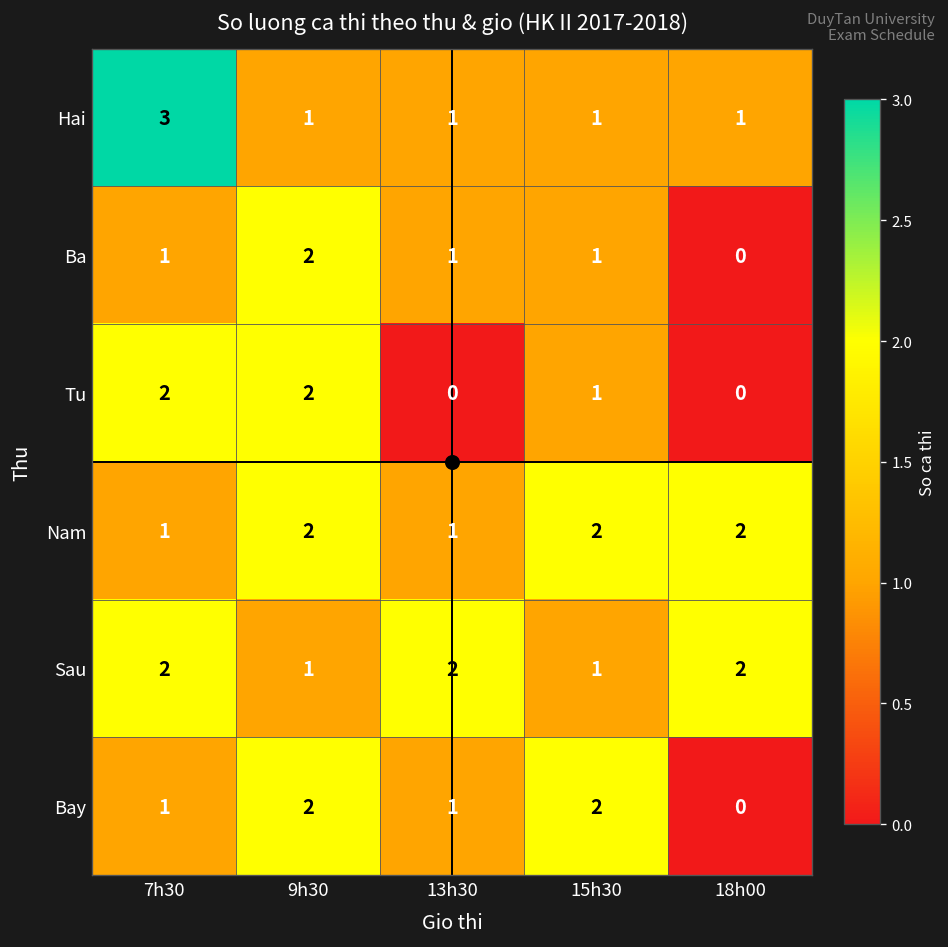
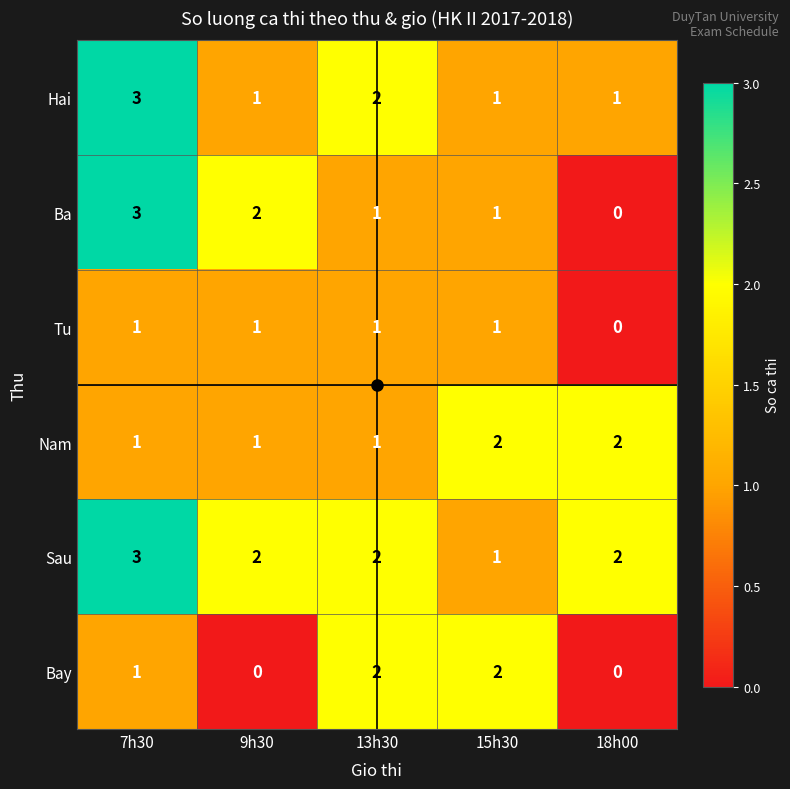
  {
    "Hai": {
      "7h30": 3,
      "9h30": 1,
-     "13h30": 1,
+     "13h30": 2,
      "15h30": 1,
      "18h00": 1
    },
    "Ba": {
-     "7h30": 1,
+     "7h30": 3,
      "9h30": 2,
      "13h30": 1,
      "15h30": 1,
      "18h00": 0
    },
    "Tu": {
-     "7h30": 2,
-     "9h30": 2,
-     "13h30": 0,
+     "7h30": 1,
+     "9h30": 1,
+     "13h30": 1,
      "15h30": 1,
      "18h00": 0
    },
    "Nam": {
      "7h30": 1,
-     "9h30": 2,
+     "9h30": 1,
      "13h30": 1,
      "15h30": 2,
      "18h00": 2
    },
    "Sau": {
-     "7h30": 2,
-     "9h30": 1,
+     "7h30": 3,
+     "9h30": 2,
      "13h30": 2,
      "15h30": 1,
      "18h00": 2
    },
    "Bay": {
      "7h30": 1,
-     "9h30": 2,
-     "13h30": 1,
+     "9h30": 0,
+     "13h30": 2,
      "15h30": 2,
      "18h00": 0
    }
  }
